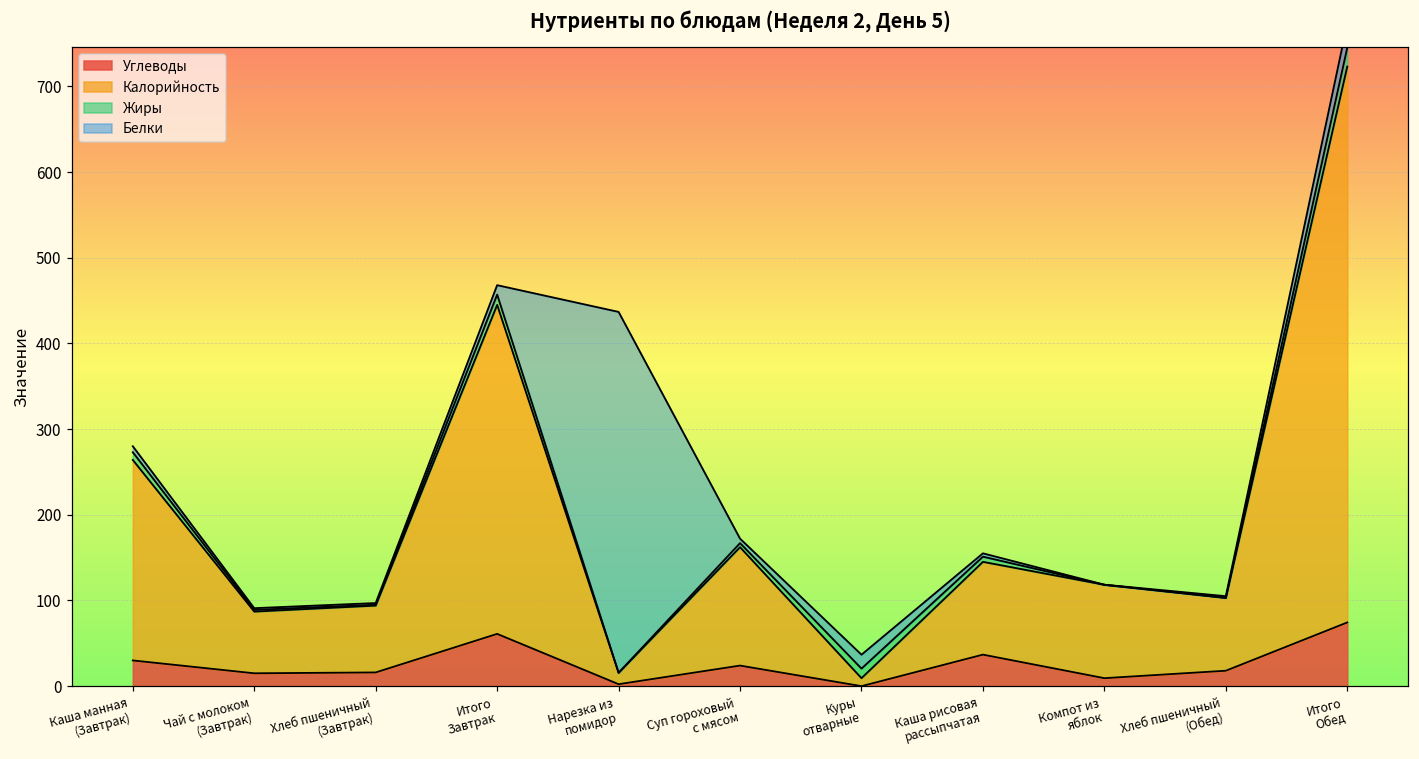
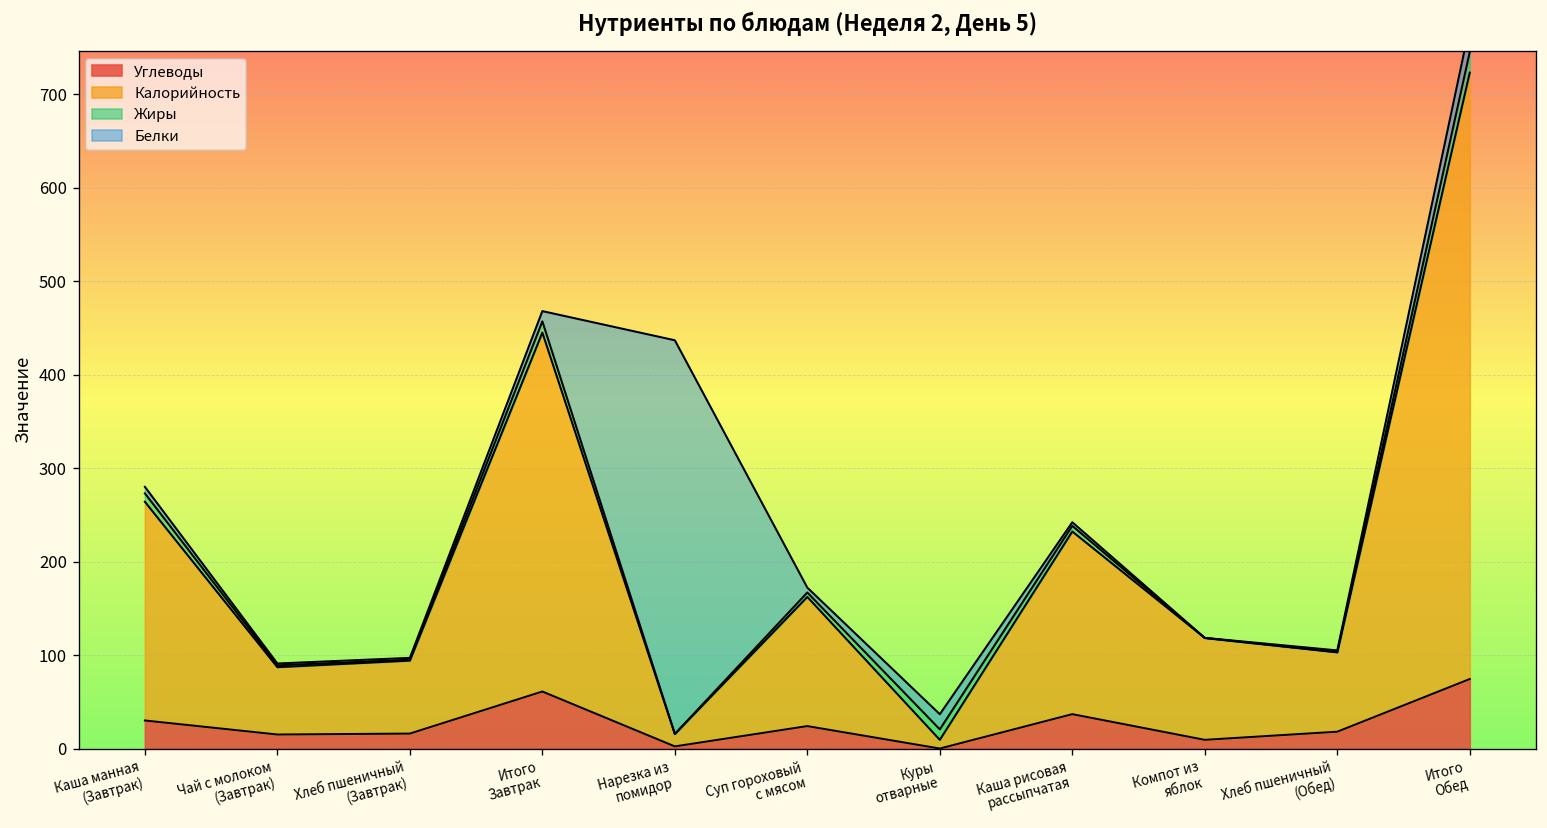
  {
    "Углеводы": {
      "Каша манная (Завтрак)": 30,
      "Чай с молоком (Завтрак)": 20,
      "Хлеб пшеничный (Завтрак)": 20,
      "Итого Завтрак": 60,
      "Нарезка из помидор": 0,
      "Суп гороховый с мясом": 20,
      "Куры отварные": 0,
      "Каша рисовая рассыпчатая": 40,
      "Компот из яблок": 10,
      "Хлеб пшеничный (Обед)": 20,
      "Итого Обед": 70
    },
    "Калорийность": {
      "Каша манная (Завтрак)": 230,
      "Итого Завтрак": 380,
      "Суп гороховый с мясом": 140,
      "Куры отварные": 10,
-     "Каша рисовая рассыпчатая": 110,
+     "Каша рисовая рассыпчатая": 200,
      "Итого Обед": 650
    },
    "Жиры": {
      "Каша манная (Завтрак)": 10,
      "Итого Завтрак": 10,
      "Суп гороховый с мясом": 0,
      "Куры отварные": 10,
      "Каша рисовая рассыпчатая": 10,
      "Итого Обед": 20
    },
    "Белки": {
      "Каша манная (Завтрак)": 10,
      "Итого Завтрак": 10,
      "Нарезка из помидор": 420,
      "Суп гороховый с мясом": 10,
      "Куры отварные": 20,
      "Каша рисовая рассыпчатая": 0
    }
  }
